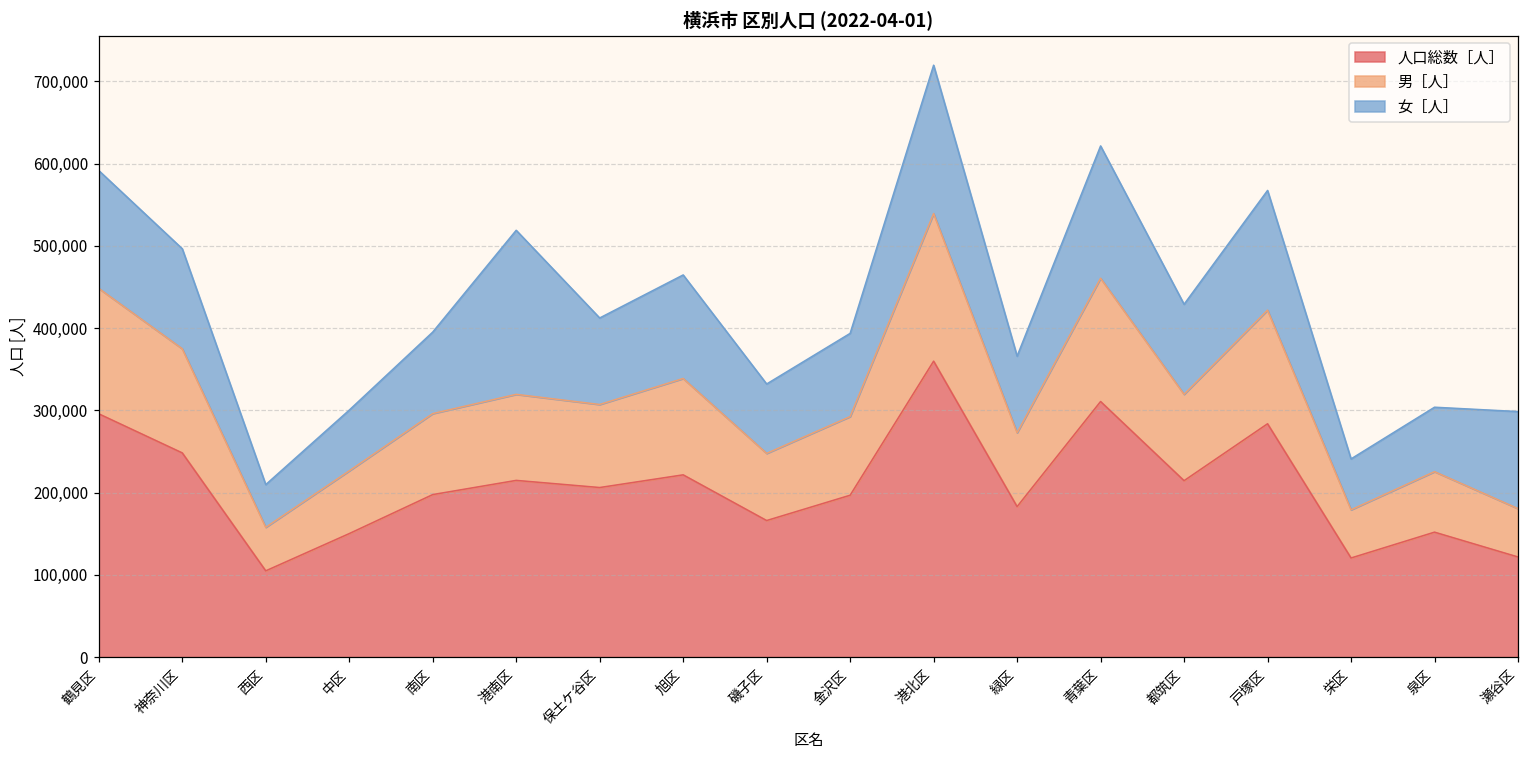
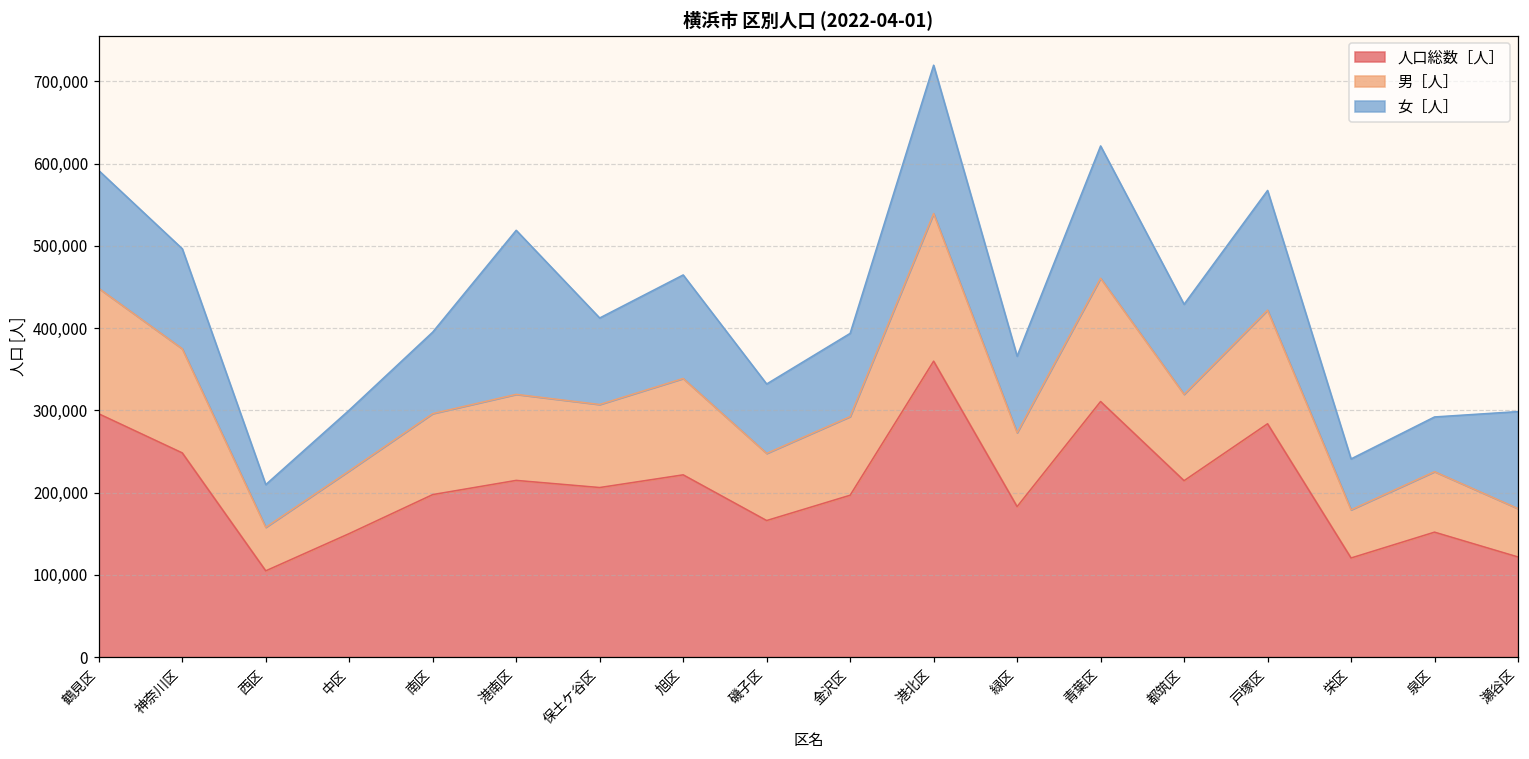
  {
    "人口総数［人］": {
      "鶴見区": "300,000",
      "神奈川区": "250,000",
      "西区": "100,000",
      "中区": "150,000",
      "南区": "200,000",
      "港南区": "210,000",
      "保土ケ谷区": "210,000",
      "旭区": "220,000",
      "磯子区": "170,000",
      "金沢区": "200,000",
      "港北区": "360,000",
      "緑区": "180,000",
      "青葉区": "310,000",
      "都筑区": "210,000",
      "戸塚区": "280,000",
      "栄区": "120,000",
      "泉区": "150,000",
      "瀬谷区": "120,000"
    },
    "男［人］": {
      "鶴見区": "150,000",
      "神奈川区": "130,000",
      "西区": "50,000",
      "中区": "80,000",
      "南区": "100,000",
      "港南区": "100,000",
      "保土ケ谷区": "100,000",
      "旭区": "120,000",
      "磯子区": "80,000",
      "金沢区": "100,000",
      "港北区": "180,000",
      "緑区": "90,000",
      "青葉区": "150,000",
      "都筑区": "100,000",
      "戸塚区": "140,000",
      "栄区": "60,000",
      "泉区": "70,000",
      "瀬谷区": "60,000"
    },
    "女［人］": {
      "鶴見区": "140,000",
      "神奈川区": "120,000",
      "西区": "50,000",
      "中区": "70,000",
      "南区": "100,000",
      "港南区": "200,000",
      "保土ケ谷区": "110,000",
      "旭区": "130,000",
      "磯子区": "80,000",
      "金沢区": "100,000",
      "港北区": "180,000",
      "緑区": "90,000",
      "青葉区": "160,000",
      "都筑区": "110,000",
      "戸塚区": "150,000",
      "栄区": "60,000",
-     "泉区": "80,000",
+     "泉区": "70,000",
      "瀬谷区": "120,000"
    }
  }
